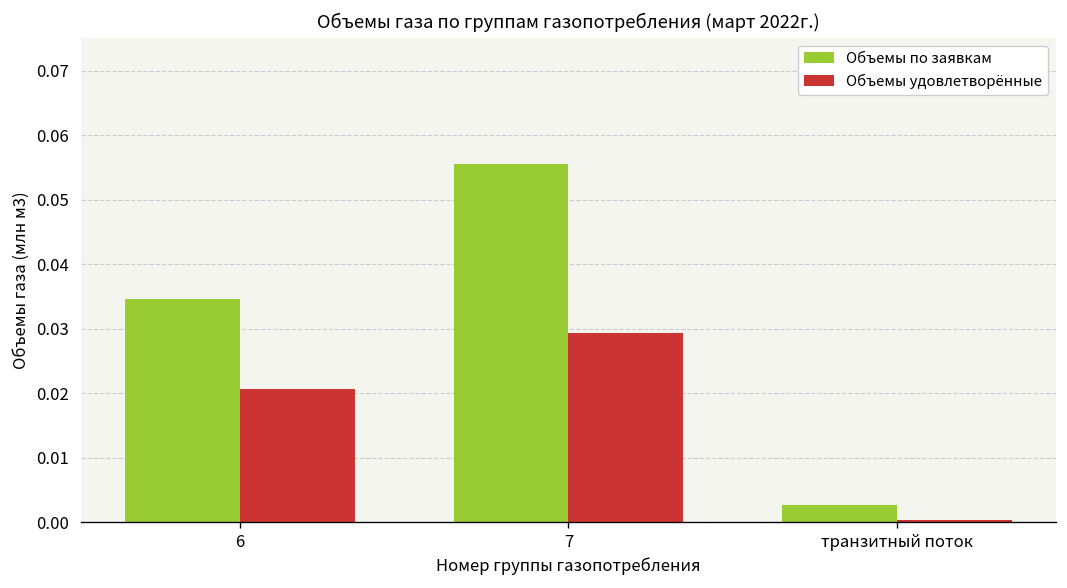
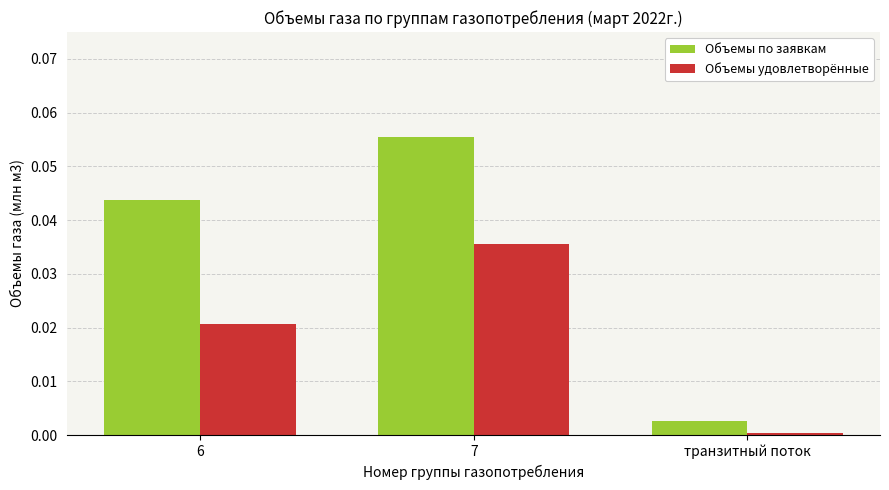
  {
    "Объемы по заявкам": {
-     "6": 0.035,
+     "6": 0.044,
      "7": 0.056,
      "транзитный поток": 0.003
    },
    "Объемы удовлетворённые": {
      "6": 0.021,
-     "7": 0.029
+     "7": 0.036
    }
  }
